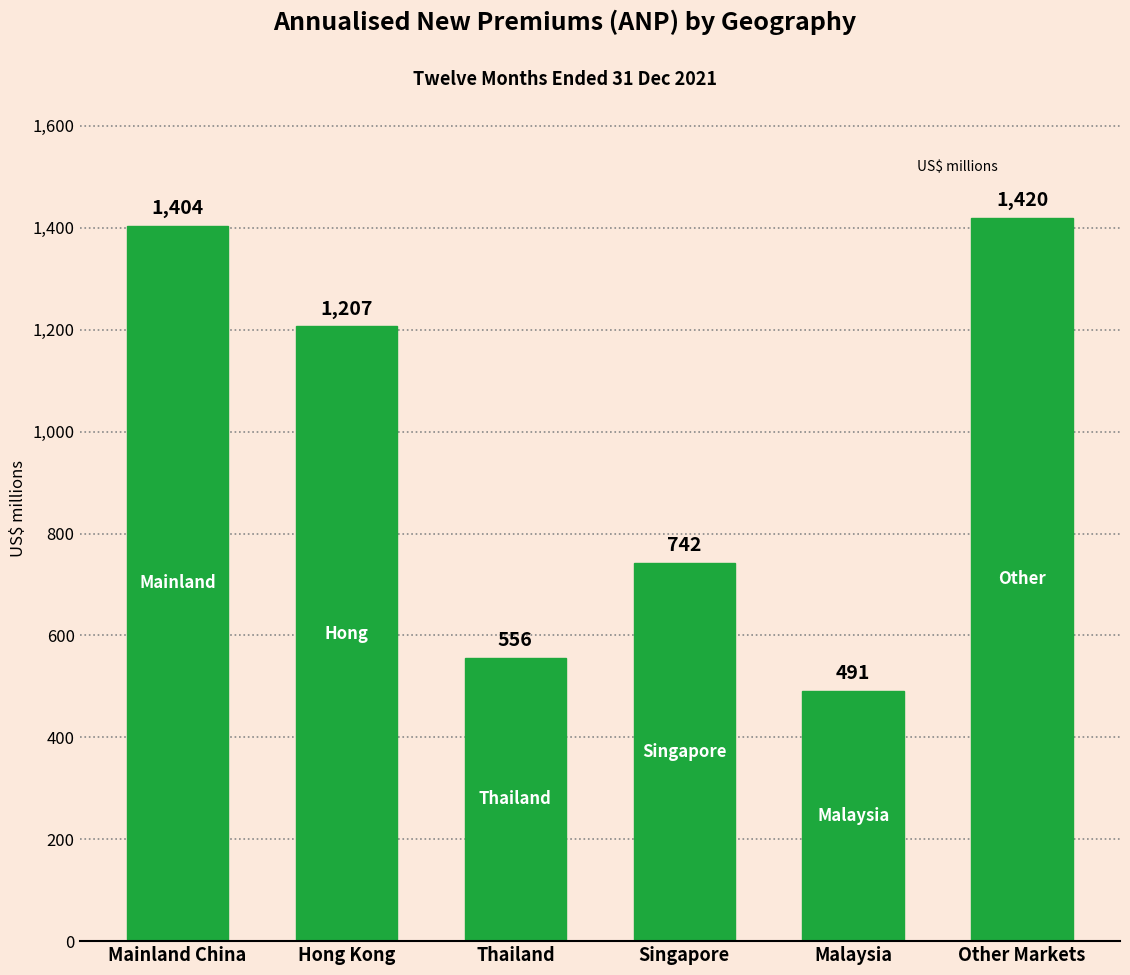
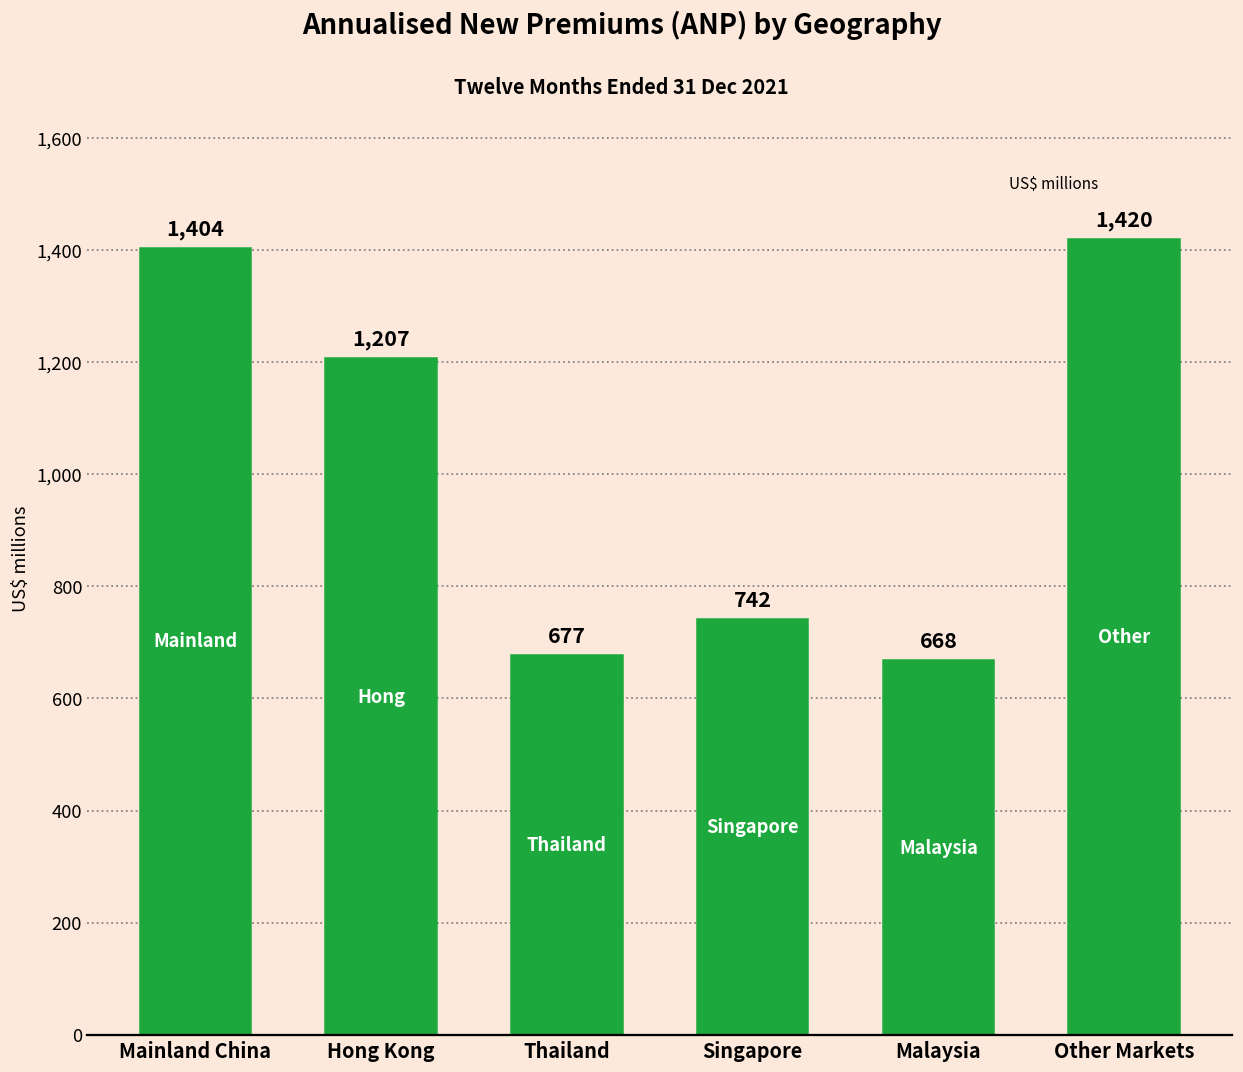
  {
    "Mainland China": "1,404",
    "Hong Kong": "1,207",
-   "Thailand": "556",
+   "Thailand": "677",
    "Singapore": "742",
-   "Malaysia": "491",
+   "Malaysia": "668",
    "Other Markets": "1,420"
  }
